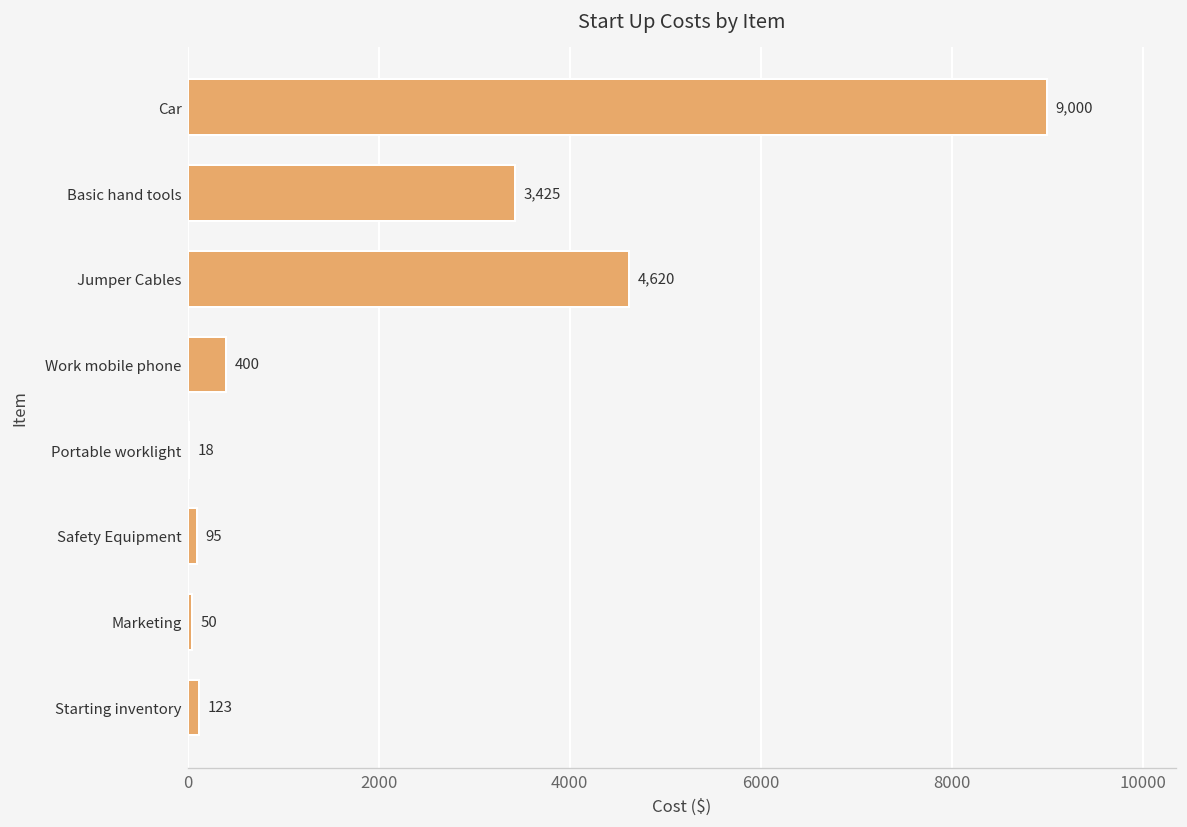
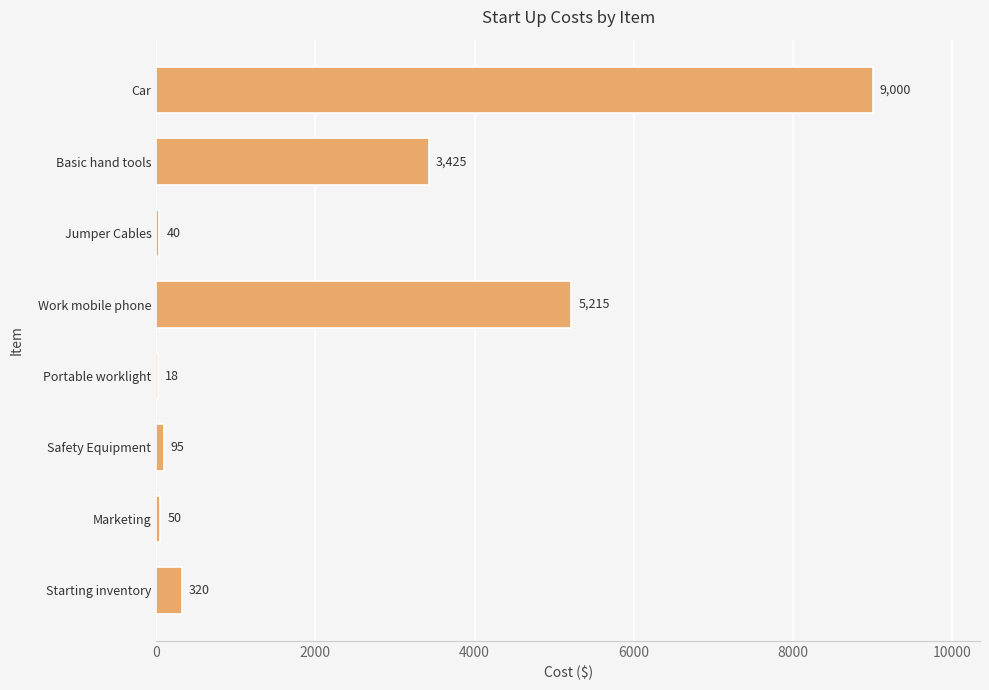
  {
    "Car": "9,000",
    "Basic hand tools": "3,425",
-   "Jumper Cables": "4,620",
-   "Work mobile phone": "400",
+   "Jumper Cables": "40",
+   "Work mobile phone": "5,215",
    "Portable worklight": "18",
    "Safety Equipment": "95",
    "Marketing": "50",
-   "Starting inventory": "123"
+   "Starting inventory": "320"
  }
